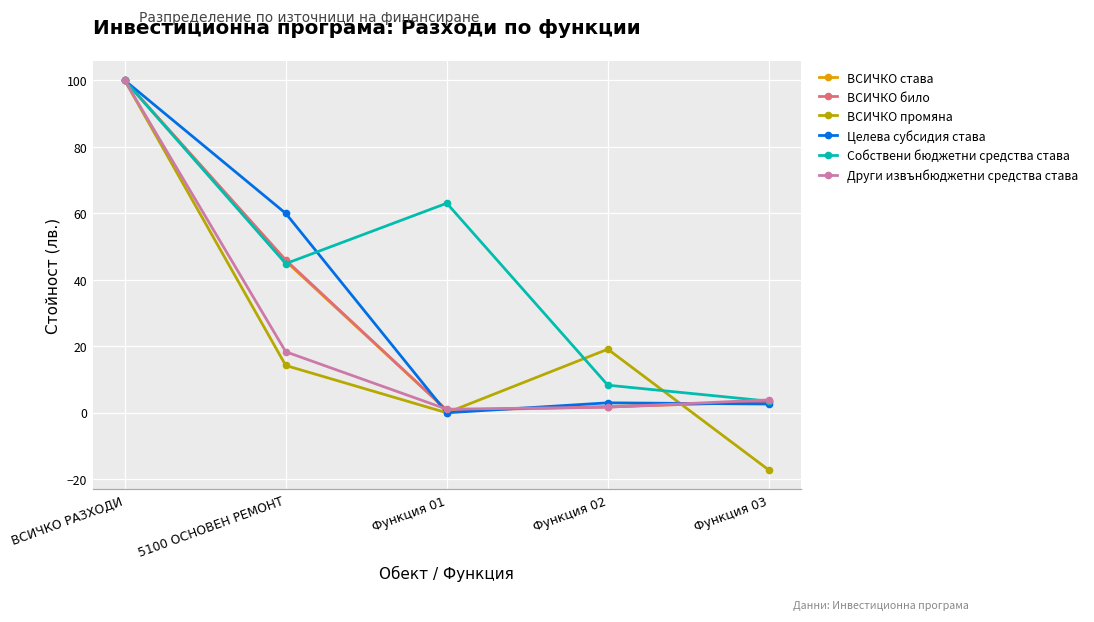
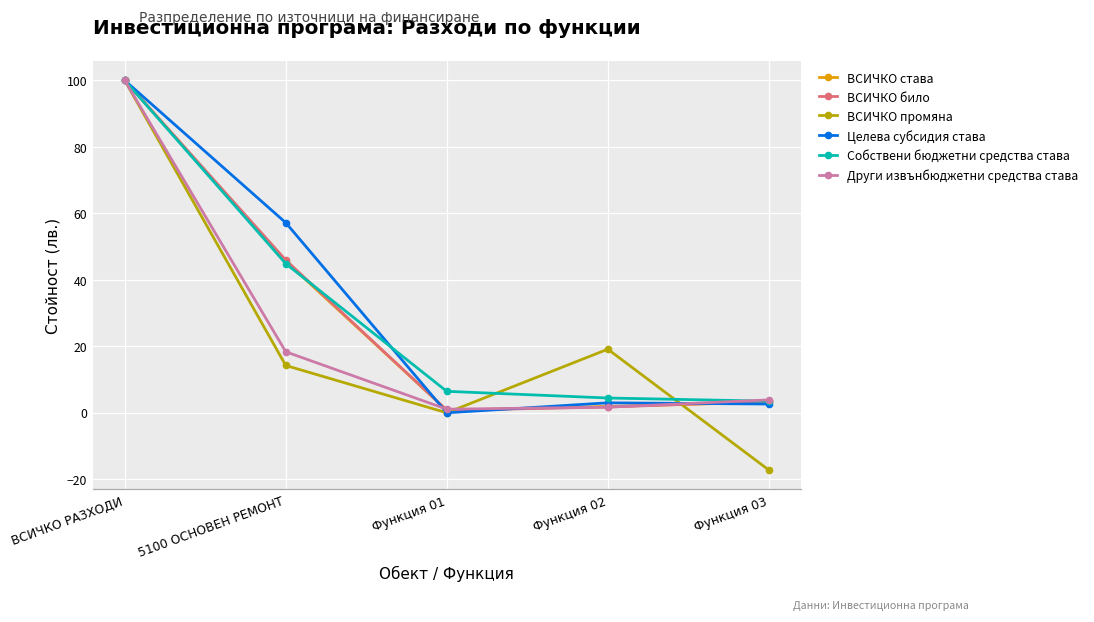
  {
    "Целева субсидия става": {
-     "5100 ОСНОВЕН РЕМОНТ": 60,
+     "5100 ОСНОВЕН РЕМОНТ": 57,
      "Функция 02": 3
    },
    "Собствени бюджетни средства става": {
-     "Функция 01": 63,
-     "Функция 02": 8
+     "Функция 01": 6,
+     "Функция 02": 4
    }
  }
